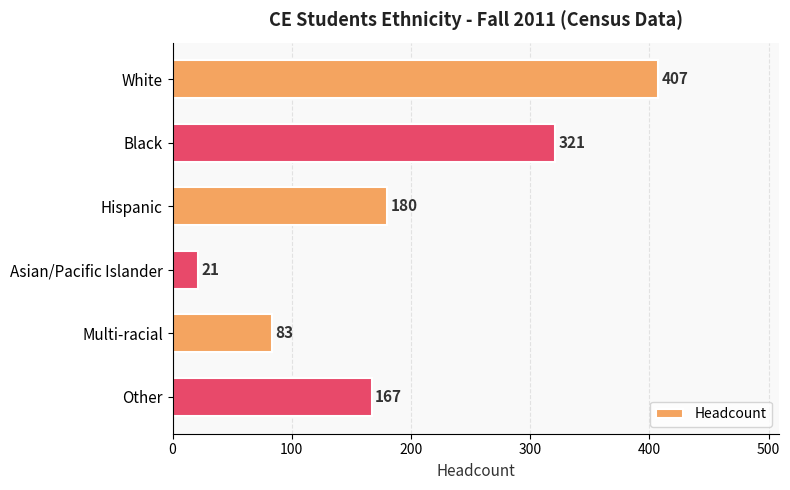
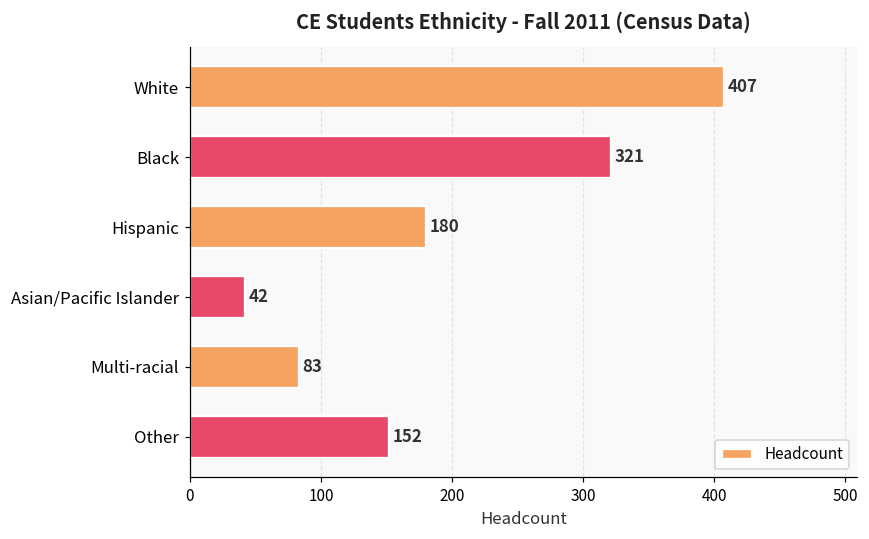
  {
    "White": 407,
    "Black": 321,
    "Hispanic": 180,
-   "Asian/Pacific Islander": 21,
+   "Asian/Pacific Islander": 42,
    "Multi-racial": 83,
-   "Other": 167
+   "Other": 152
  }
